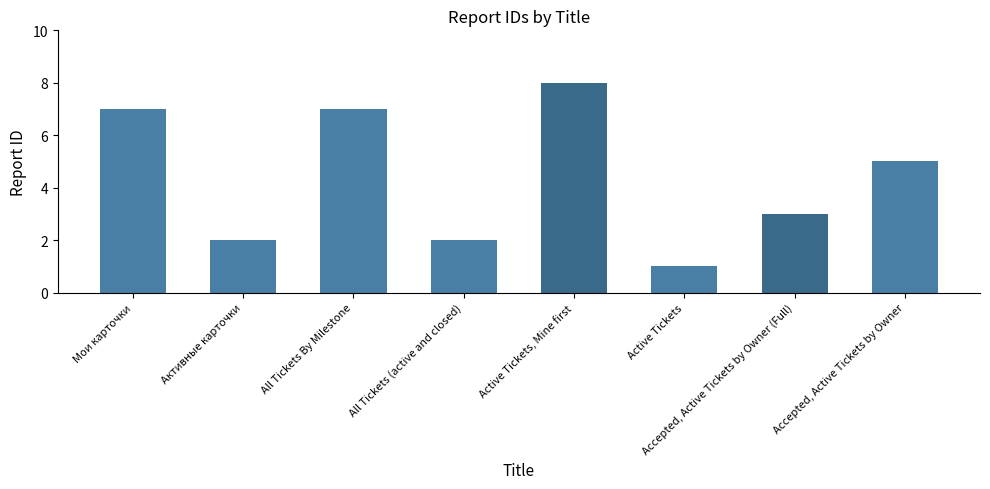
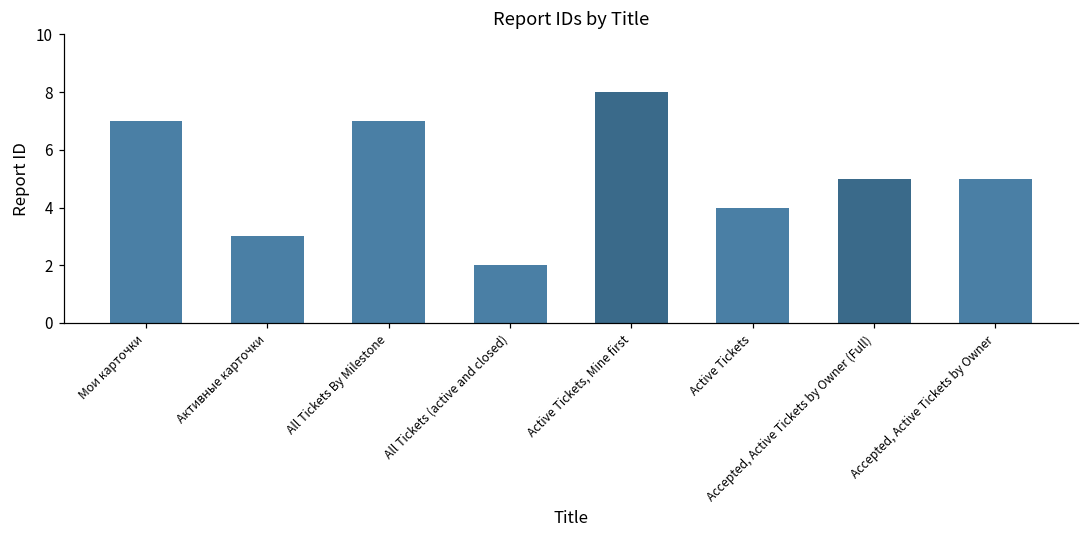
  {
    "Мои карточки": 7,
-   "Активные карточки": 2,
+   "Активные карточки": 3,
    "All Tickets By Milestone": 7,
    "All Tickets (active and closed)": 2,
    "Active Tickets, Mine first": 8,
-   "Active Tickets": 1,
-   "Accepted, Active Tickets by Owner (Full)": 3,
+   "Active Tickets": 4,
+   "Accepted, Active Tickets by Owner (Full)": 5,
    "Accepted, Active Tickets by Owner": 5
  }
